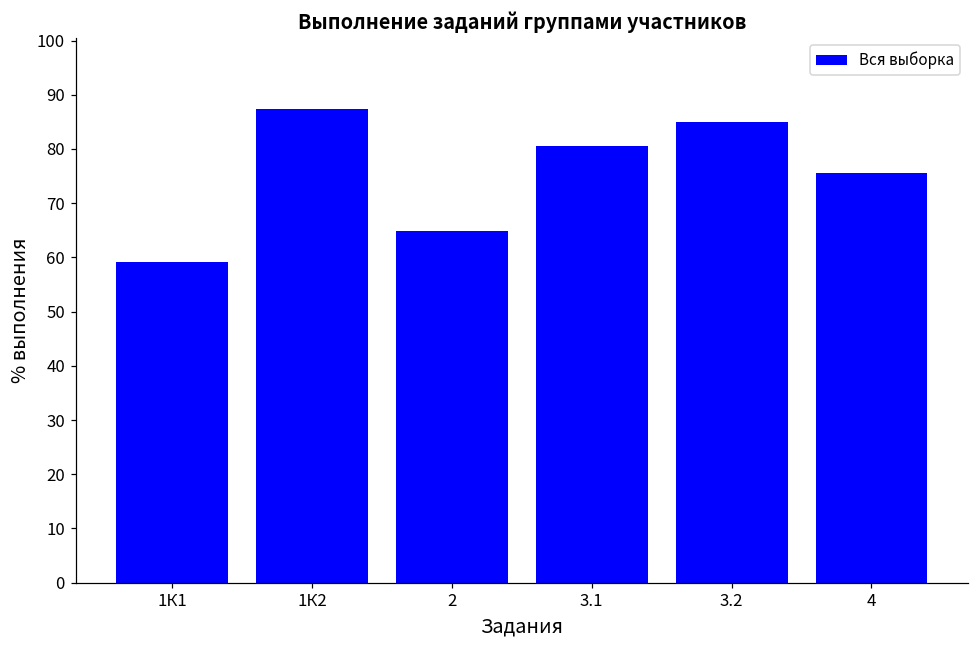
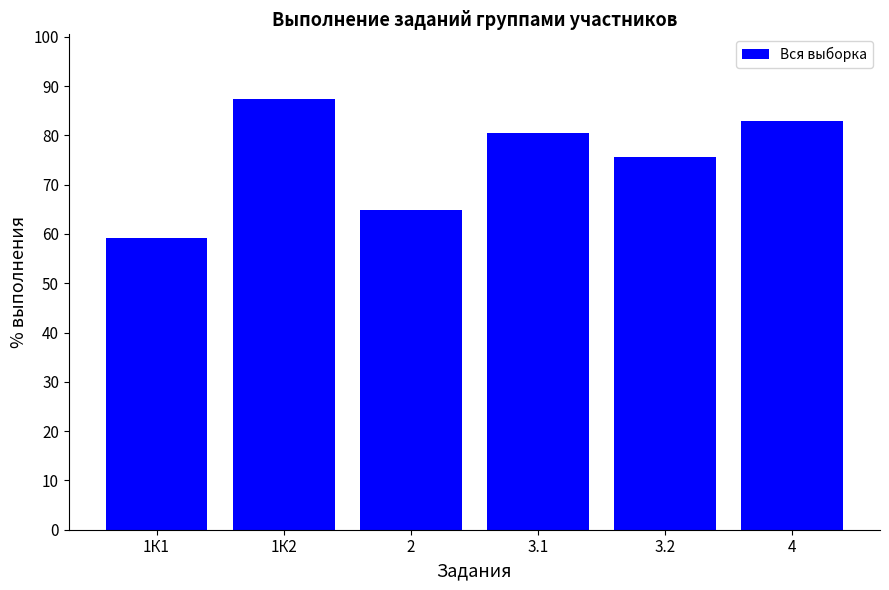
  {
    "1К1": 59,
    "1К2": 87,
    "2": 65,
    "3.1": 81,
-   "3.2": 85,
-   "4": 76
+   "3.2": 76,
+   "4": 83
  }
